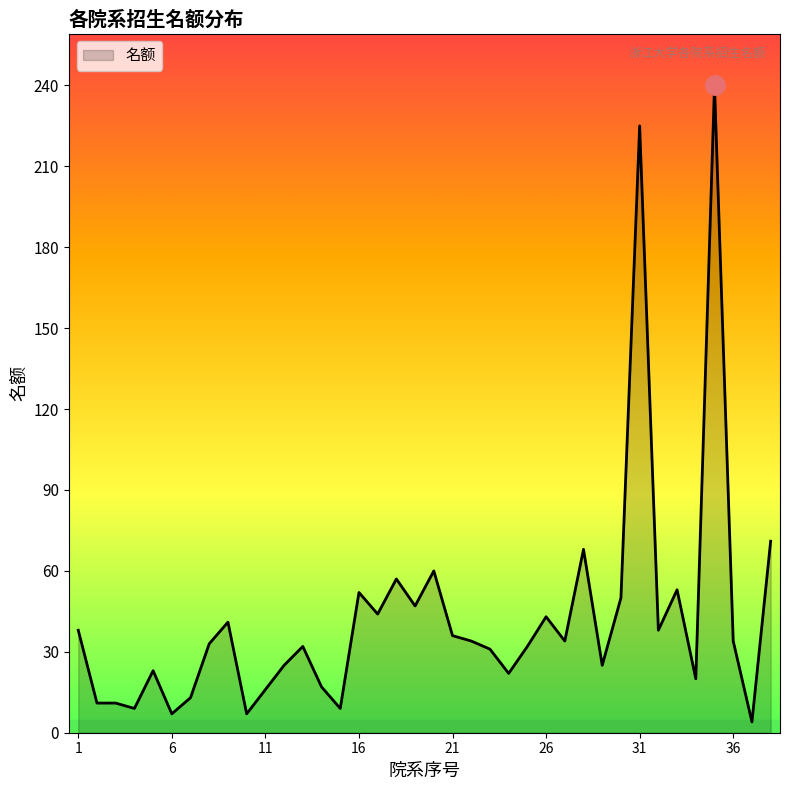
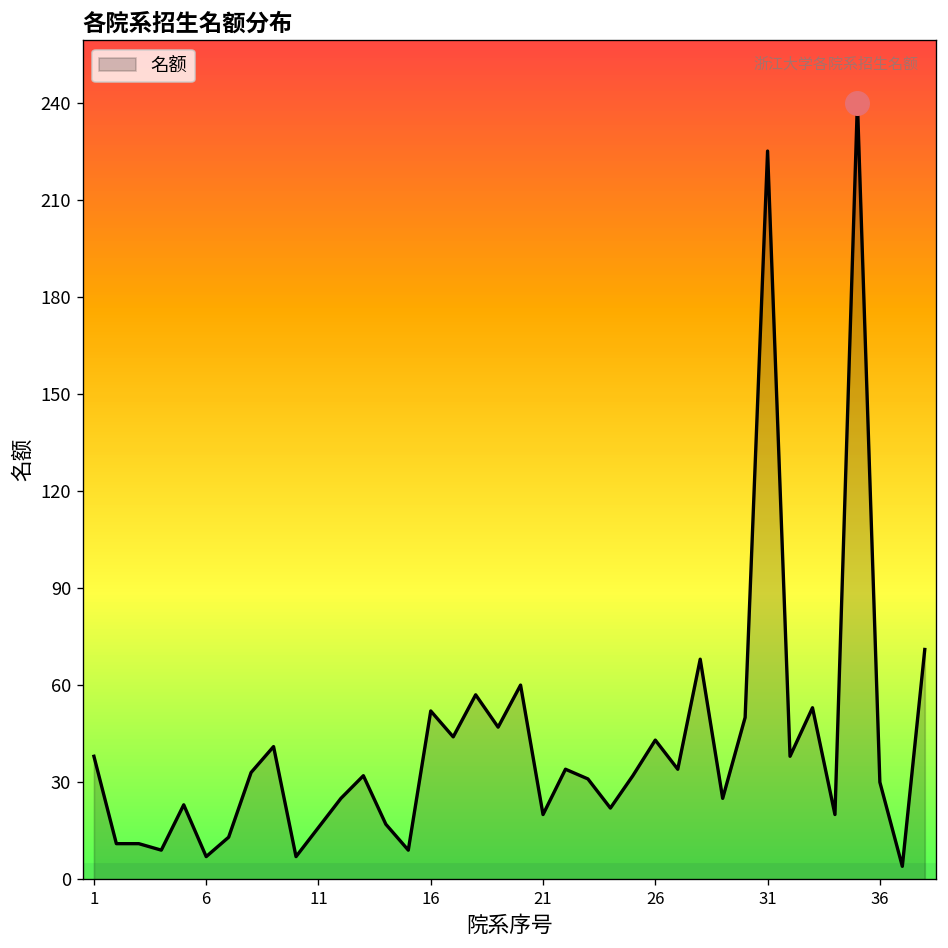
  {
    "名额": {
      "1": 38,
      "6": 7,
      "11": 16,
      "16": 52,
-     "21": 36,
+     "21": 20,
      "26": 43,
      "31": 225,
-     "36": 34
+     "36": 30
    }
  }
